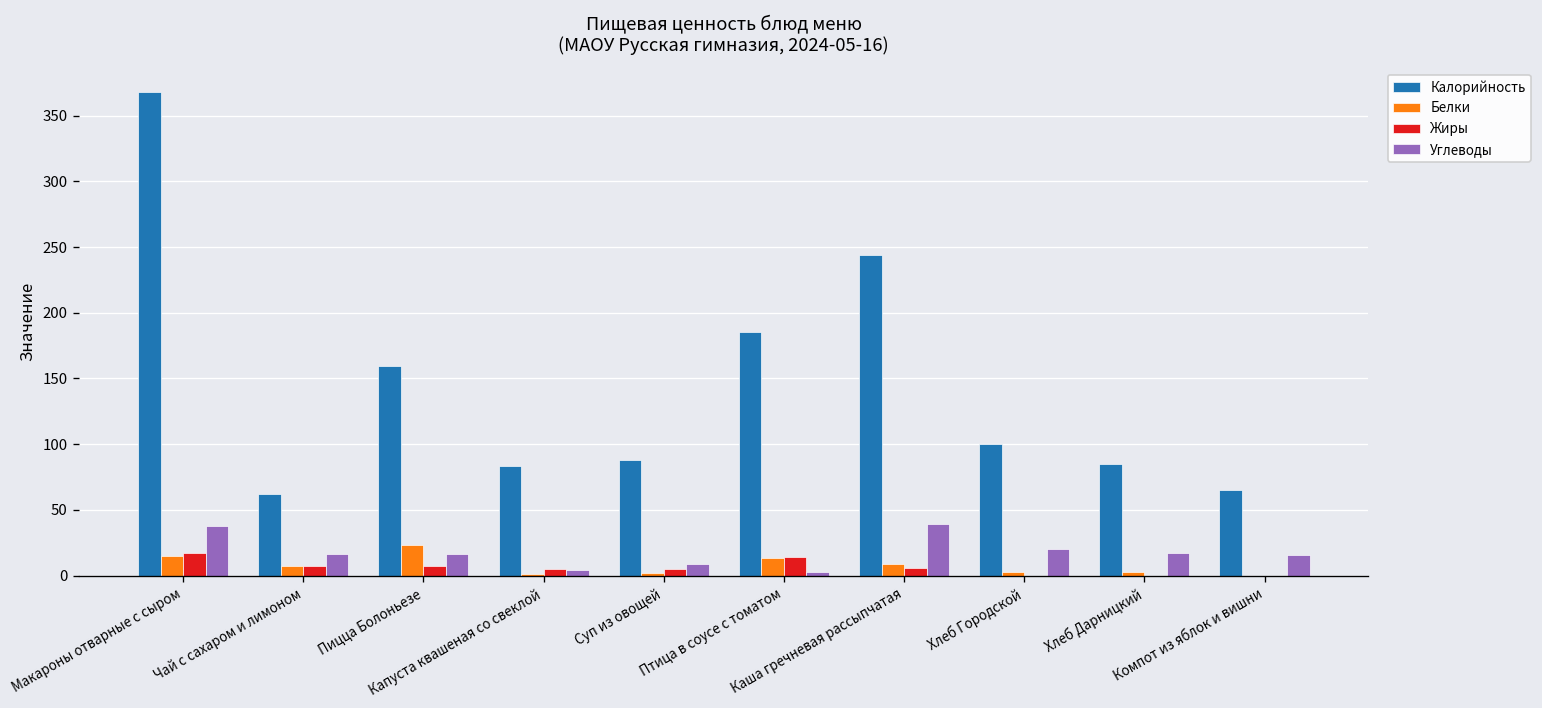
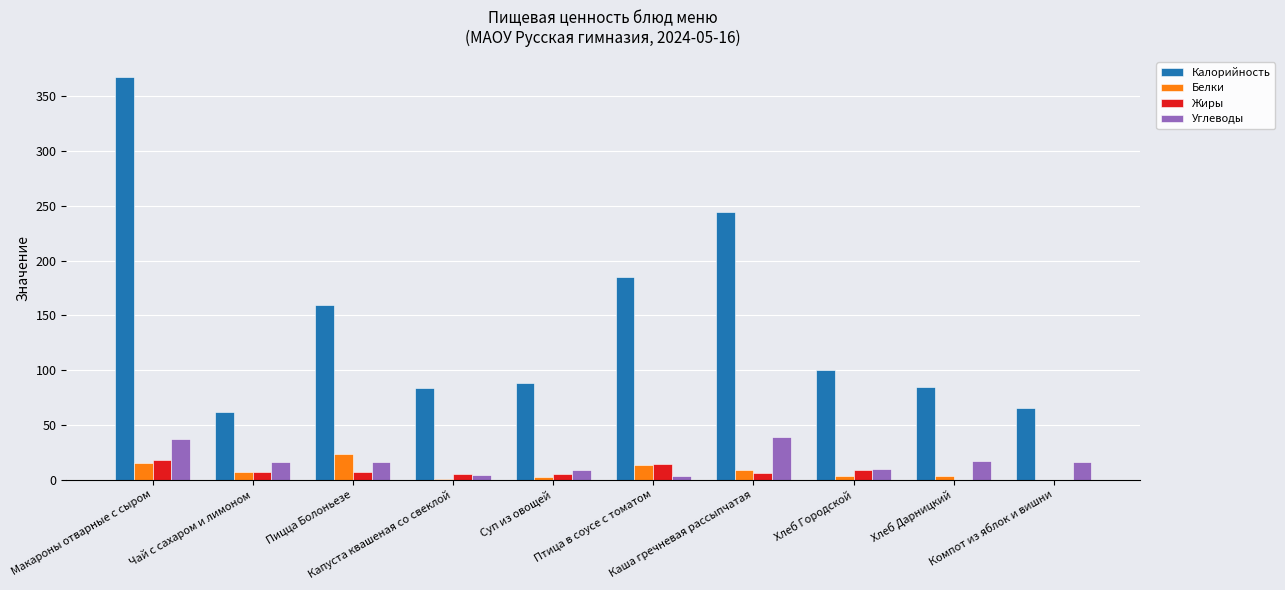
  {
    "Калорийность": {
      "Макароны отварные с сыром": 368,
      "Чай с сахаром и лимоном": 62,
      "Пицца Болоньезе": 160,
      "Капуста квашеная со свеклой": 83,
      "Суп из овощей": 88,
      "Птица в соусе с томатом": 185,
      "Каша гречневая рассыпчатая": 244,
      "Хлеб Городской": 100,
      "Хлеб Дарницкий": 85,
      "Компот из яблок и вишни": 65
    },
    "Белки": {
      "Макароны отварные с сыром": 15,
      "Чай с сахаром и лимоном": 7,
      "Пицца Болоньезе": 24,
      "Птица в соусе с томатом": 13,
      "Каша гречневая рассыпчатая": 9,
      "Хлеб Городской": 3,
      "Хлеб Дарницкий": 3,
      "Компот из яблок и вишни": 0
    },
    "Жиры": {
      "Макароны отварные с сыром": 18,
      "Чай с сахаром и лимоном": 7,
      "Пицца Болоньезе": 7,
      "Капуста квашеная со свеклой": 5,
      "Суп из овощей": 5,
      "Птица в соусе с томатом": 14,
      "Каша гречневая рассыпчатая": 6,
-     "Хлеб Городской": 0,
+     "Хлеб Городской": 9,
      "Хлеб Дарницкий": 0,
      "Компот из яблок и вишни": 0
    },
    "Углеводы": {
      "Макароны отварные с сыром": 38,
      "Чай с сахаром и лимоном": 16,
      "Пицца Болоньезе": 16,
      "Капуста квашеная со свеклой": 4,
      "Суп из овощей": 9,
      "Птица в соусе с томатом": 3,
      "Каша гречневая рассыпчатая": 39,
-     "Хлеб Городской": 20,
+     "Хлеб Городской": 10,
      "Хлеб Дарницкий": 17,
      "Компот из яблок и вишни": 16
    }
  }
